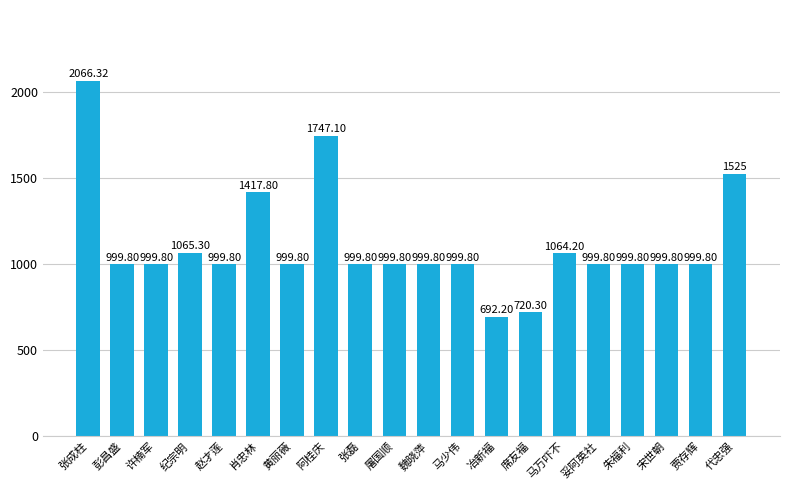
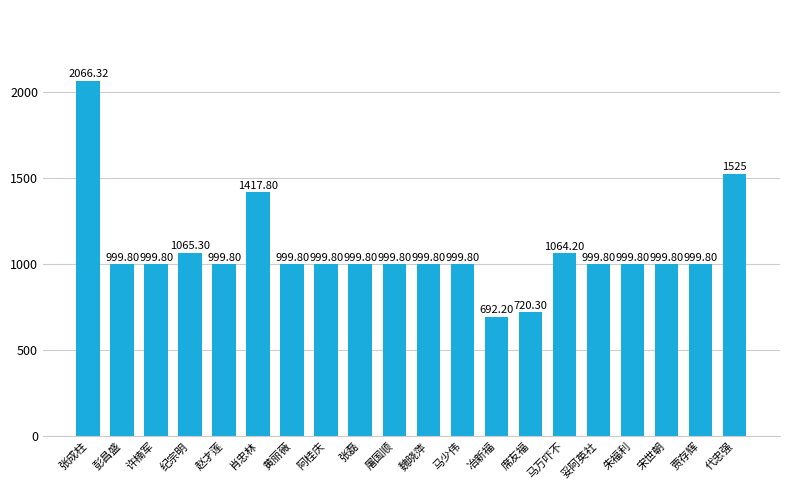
  {
    "张成柱": 2066.32,
    "彭昌盛": 999.80,
    "许楠军": 999.80,
    "纪宗明": 1065.30,
    "赵才莲": 999.80,
    "肖忠林": 1417.80,
    "黄丽薇": 999.80,
-   "阿桂庆": 1747.10,
+   "阿桂庆": 999.80,
    "张磊": 999.80,
    "屠国顺": 999.80,
    "魏晓萍": 999.80,
    "马少伟": 999.80,
    "冶新福": 692.20,
    "席友福": 720.30,
    "马万吓不": 1064.20,
    "妥阿英社": 999.80,
    "朱福利": 999.80,
    "宋世朝": 999.80,
    "贾存辉": 999.80,
    "代忠强": 1525
  }
